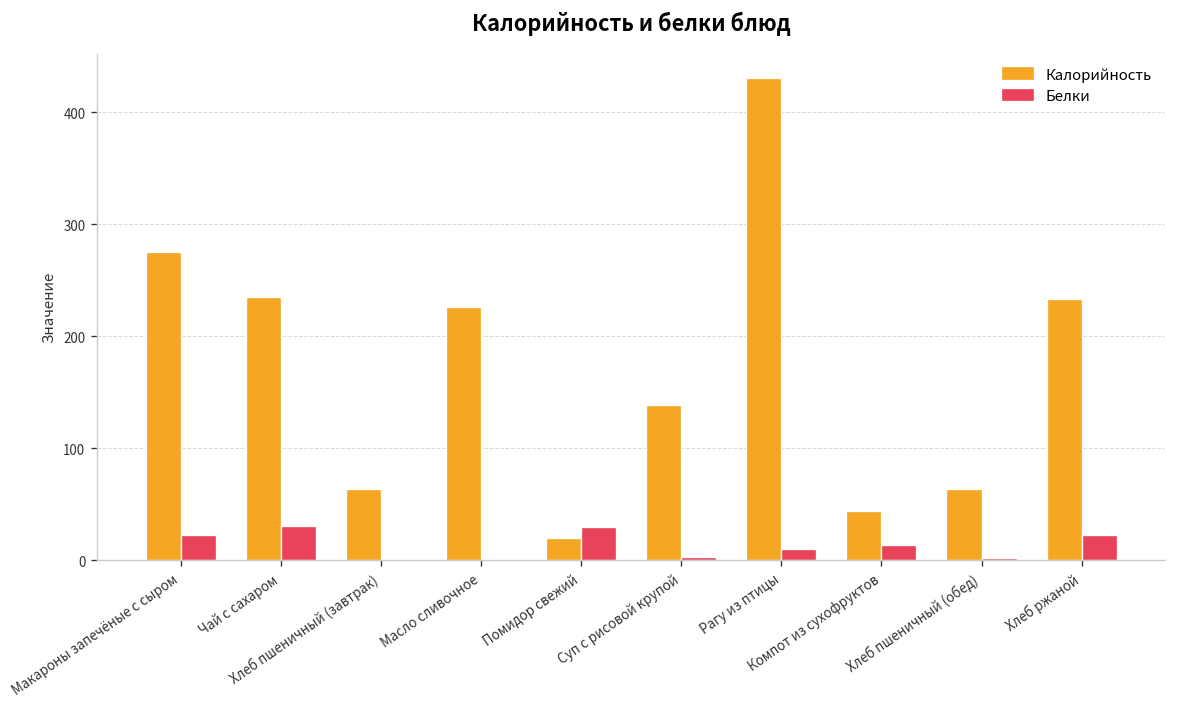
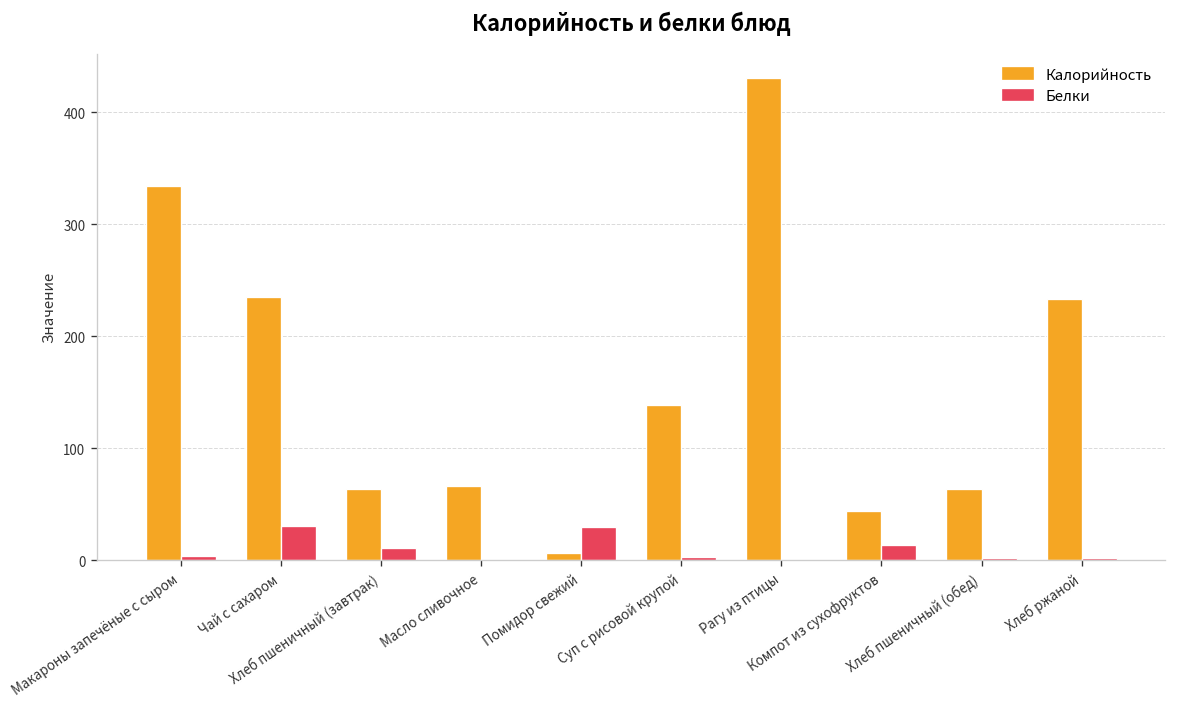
  {
    "Калорийность": {
-     "Макароны запечёные с сыром": 270,
+     "Макароны запечёные с сыром": 330,
      "Чай с сахаром": 230,
      "Хлеб пшеничный (завтрак)": 60,
-     "Масло сливочное": 230,
-     "Помидор свежий": 20,
+     "Масло сливочное": 70,
+     "Помидор свежий": 10,
      "Суп с рисовой крупой": 140,
      "Рагу из птицы": 430,
      "Компот из сухофруктов": 40,
      "Хлеб пшеничный (обед)": 60,
      "Хлеб ржаной": 230
    },
    "Белки": {
-     "Макароны запечёные с сыром": 20,
+     "Макароны запечёные с сыром": 0,
      "Чай с сахаром": 30,
-     "Хлеб пшеничный (завтрак)": 0,
+     "Хлеб пшеничный (завтрак)": 10,
      "Помидор свежий": 30,
      "Суп с рисовой крупой": 0,
-     "Рагу из птицы": 10,
+     "Рагу из птицы": 0,
      "Компот из сухофруктов": 10,
-     "Хлеб ржаной": 20
+     "Хлеб ржаной": 0
    }
  }
